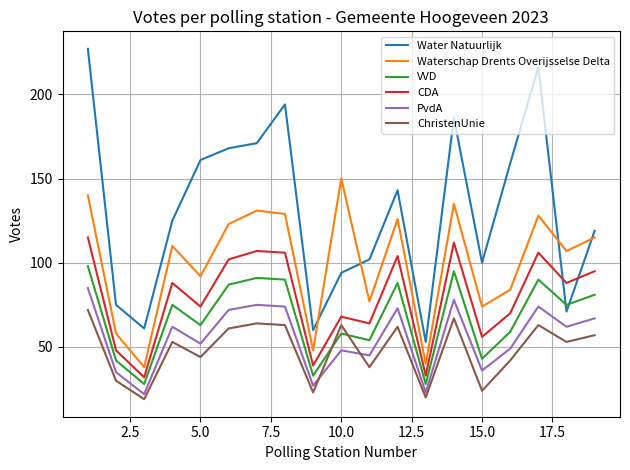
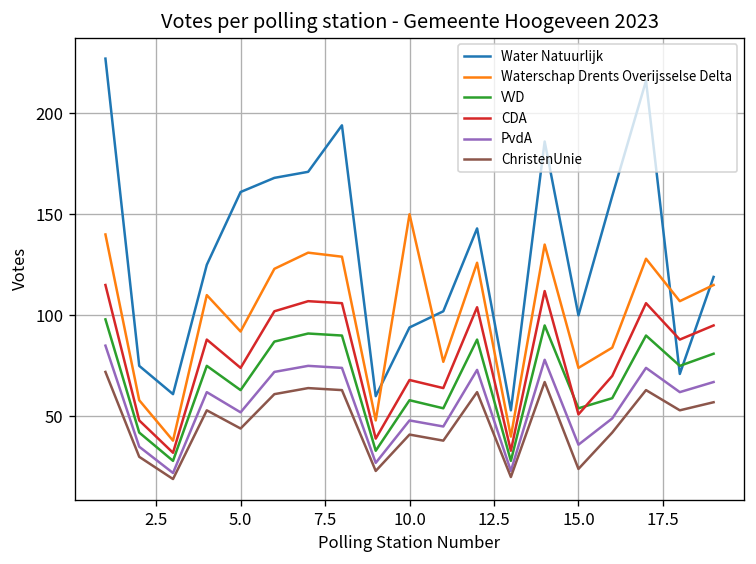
  {
    "Water Natuurlijk": {
      "5.0": 161,
      "10.0": 94,
      "15.0": 100
    },
    "Waterschap Drents Overijsselse Delta": {
      "5.0": 92,
      "10.0": 150,
      "15.0": 74
    },
    "VVD": {
      "5.0": 63,
      "10.0": 58,
-     "15.0": 43
+     "15.0": 54
    },
    "CDA": {
      "5.0": 74,
      "10.0": 68,
-     "15.0": 56
+     "15.0": 51
    },
    "PvdA": {
      "5.0": 52,
      "10.0": 48,
      "15.0": 36
    },
    "ChristenUnie": {
      "5.0": 44,
-     "10.0": 63,
+     "10.0": 41,
      "15.0": 24
    }
  }
